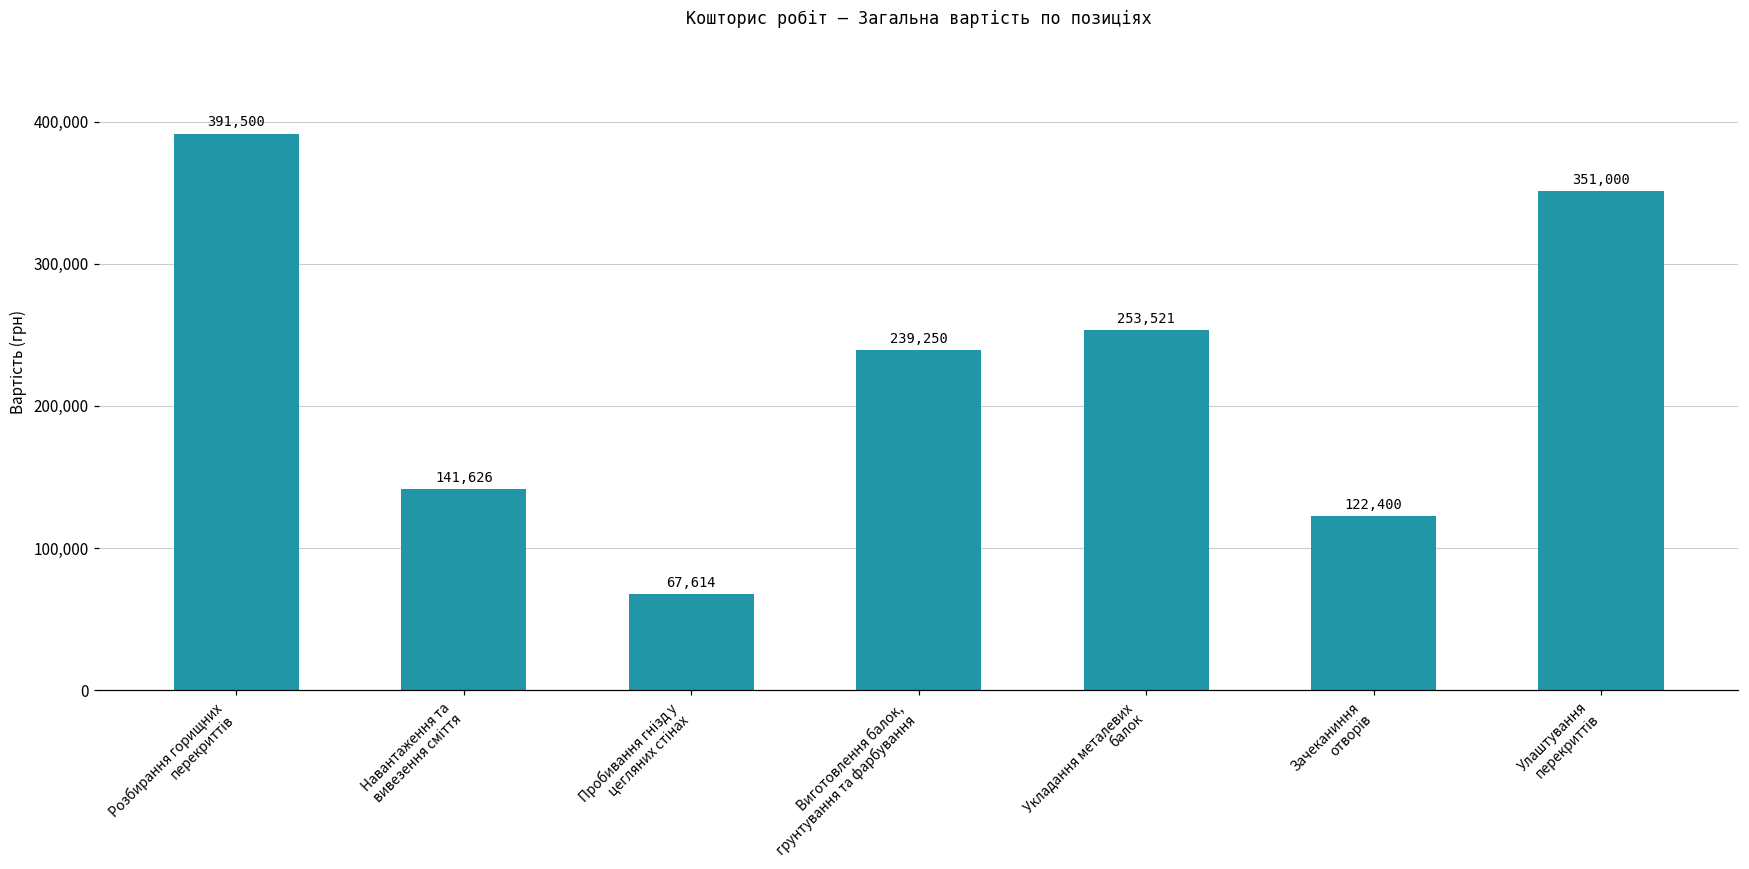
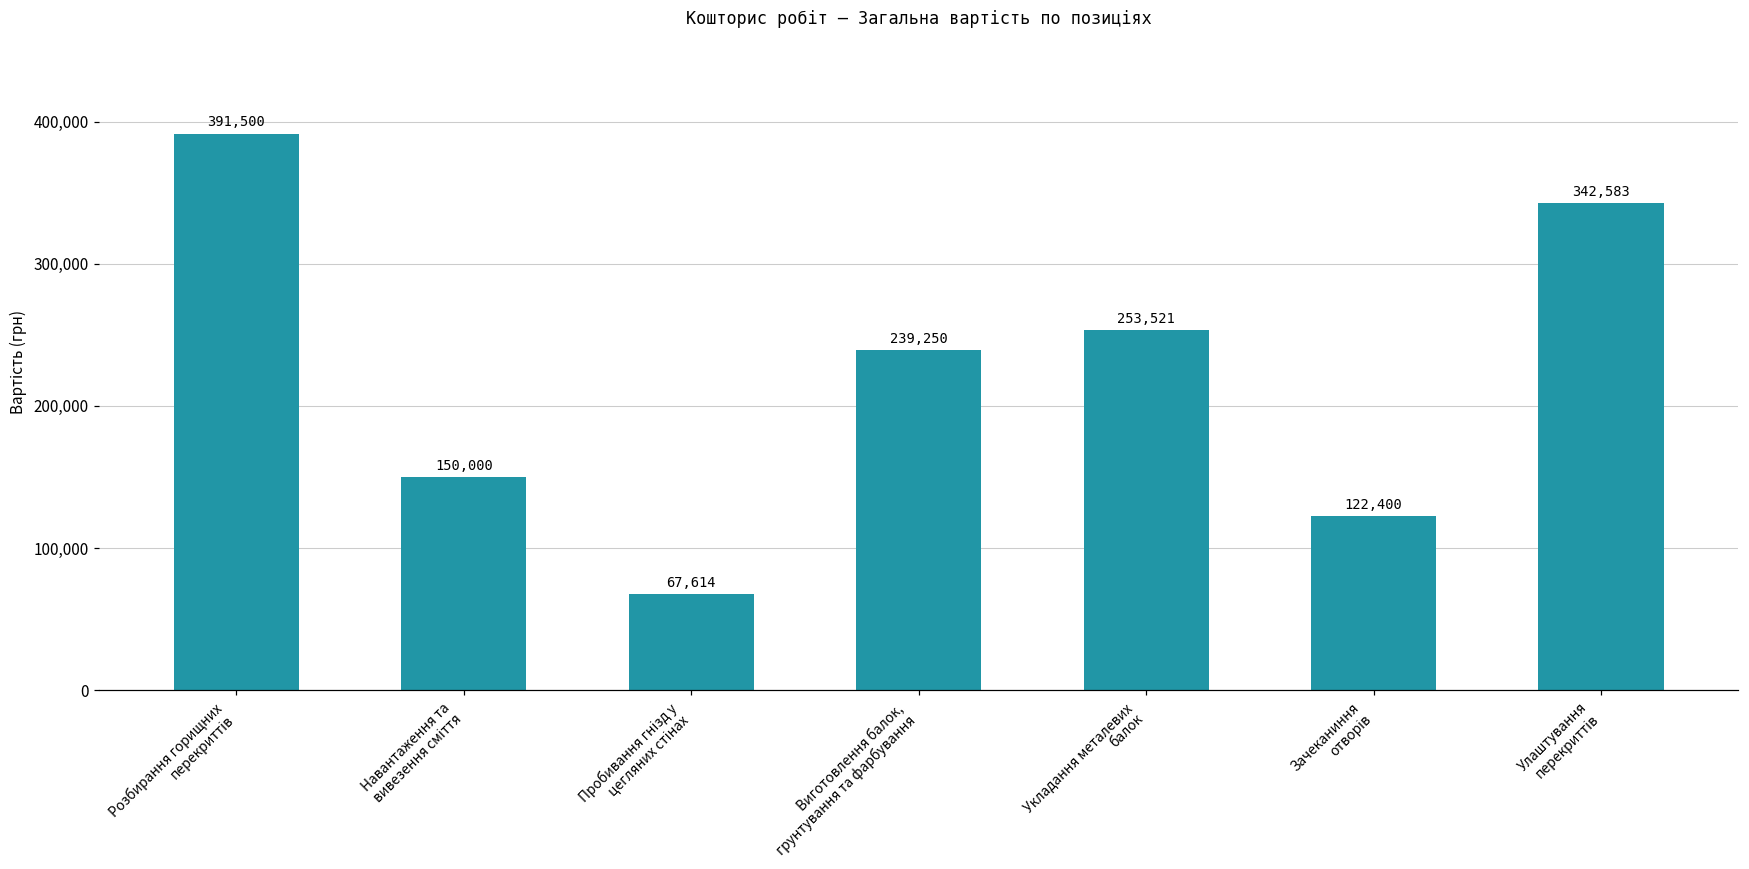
  {
    "Розбирання горищних перекриттів": "391,500",
-   "Навантаження та вивезення сміття": "141,626",
+   "Навантаження та вивезення сміття": "150,000",
    "Пробивання гнізд у цегляних стінах": "67,614",
    "Виготовлення балок, грунтування та фарбування": "239,250",
    "Укладання металевих балок": "253,521",
    "Зачеканиння отворів": "122,400",
-   "Улаштування перекриттів": "351,000"
+   "Улаштування перекриттів": "342,583"
  }
